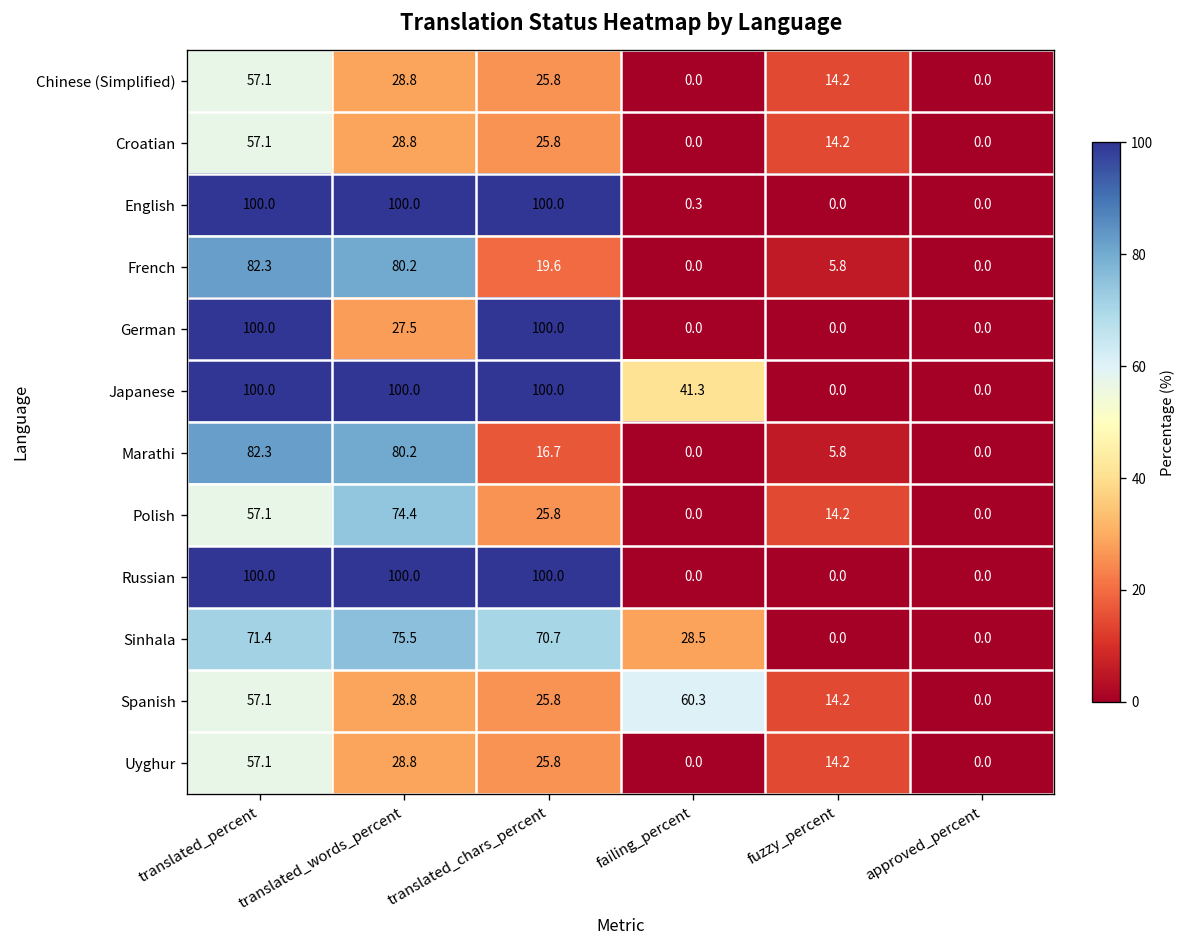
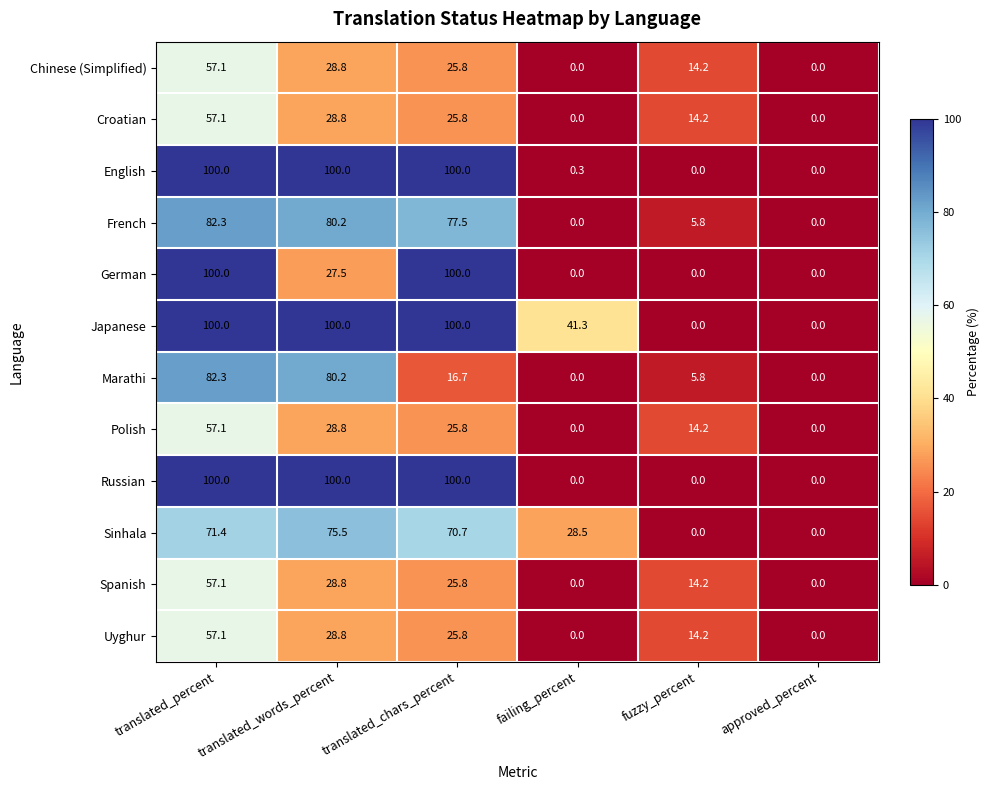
  {
    "Chinese (Simplified)": {
      "translated_percent": 57.1,
      "translated_words_percent": 28.8,
      "translated_chars_percent": 25.8,
      "failing_percent": 0.0,
      "fuzzy_percent": 14.2,
      "approved_percent": 0.0
    },
    "Croatian": {
      "translated_percent": 57.1,
      "translated_words_percent": 28.8,
      "translated_chars_percent": 25.8,
      "failing_percent": 0.0,
      "fuzzy_percent": 14.2,
      "approved_percent": 0.0
    },
    "English": {
      "translated_percent": 100.0,
      "translated_words_percent": 100.0,
      "translated_chars_percent": 100.0,
      "failing_percent": 0.3,
      "fuzzy_percent": 0.0,
      "approved_percent": 0.0
    },
    "French": {
      "translated_percent": 82.3,
      "translated_words_percent": 80.2,
-     "translated_chars_percent": 19.6,
+     "translated_chars_percent": 77.5,
      "failing_percent": 0.0,
      "fuzzy_percent": 5.8,
      "approved_percent": 0.0
    },
    "German": {
      "translated_percent": 100.0,
      "translated_words_percent": 27.5,
      "translated_chars_percent": 100.0,
      "failing_percent": 0.0,
      "fuzzy_percent": 0.0,
      "approved_percent": 0.0
    },
    "Japanese": {
      "translated_percent": 100.0,
      "translated_words_percent": 100.0,
      "translated_chars_percent": 100.0,
      "failing_percent": 41.3,
      "fuzzy_percent": 0.0,
      "approved_percent": 0.0
    },
    "Marathi": {
      "translated_percent": 82.3,
      "translated_words_percent": 80.2,
      "translated_chars_percent": 16.7,
      "failing_percent": 0.0,
      "fuzzy_percent": 5.8,
      "approved_percent": 0.0
    },
    "Polish": {
      "translated_percent": 57.1,
-     "translated_words_percent": 74.4,
+     "translated_words_percent": 28.8,
      "translated_chars_percent": 25.8,
      "failing_percent": 0.0,
      "fuzzy_percent": 14.2,
      "approved_percent": 0.0
    },
    "Russian": {
      "translated_percent": 100.0,
      "translated_words_percent": 100.0,
      "translated_chars_percent": 100.0,
      "failing_percent": 0.0,
      "fuzzy_percent": 0.0,
      "approved_percent": 0.0
    },
    "Sinhala": {
      "translated_percent": 71.4,
      "translated_words_percent": 75.5,
      "translated_chars_percent": 70.7,
      "failing_percent": 28.5,
      "fuzzy_percent": 0.0,
      "approved_percent": 0.0
    },
    "Spanish": {
      "translated_percent": 57.1,
      "translated_words_percent": 28.8,
      "translated_chars_percent": 25.8,
-     "failing_percent": 60.3,
+     "failing_percent": 0.0,
      "fuzzy_percent": 14.2,
      "approved_percent": 0.0
    },
    "Uyghur": {
      "translated_percent": 57.1,
      "translated_words_percent": 28.8,
      "translated_chars_percent": 25.8,
      "failing_percent": 0.0,
      "fuzzy_percent": 14.2,
      "approved_percent": 0.0
    }
  }
